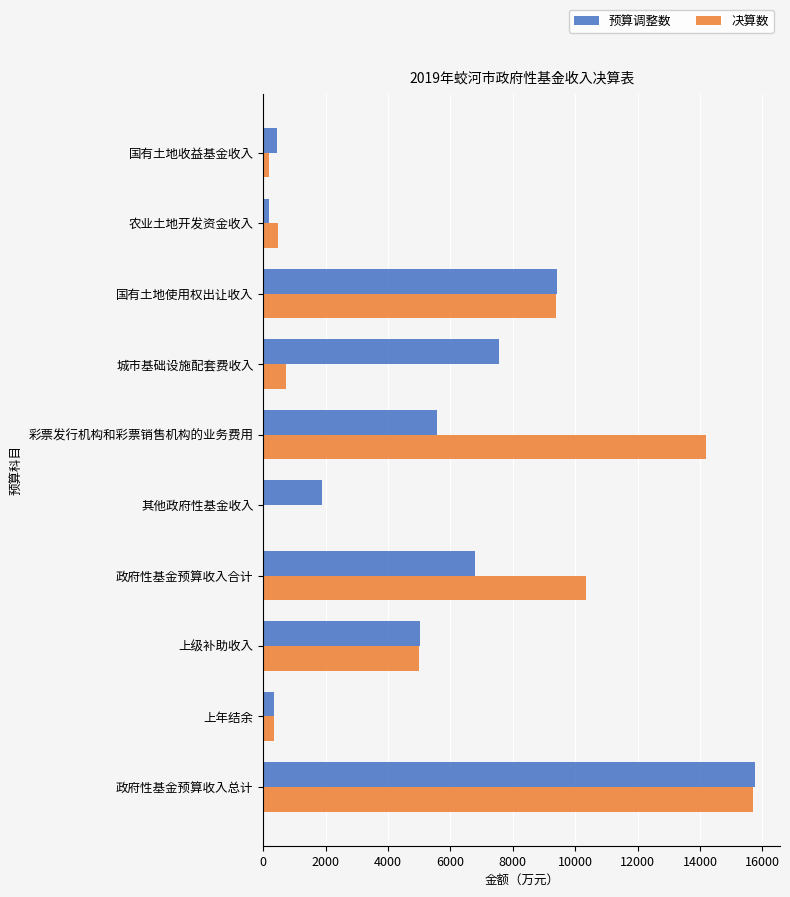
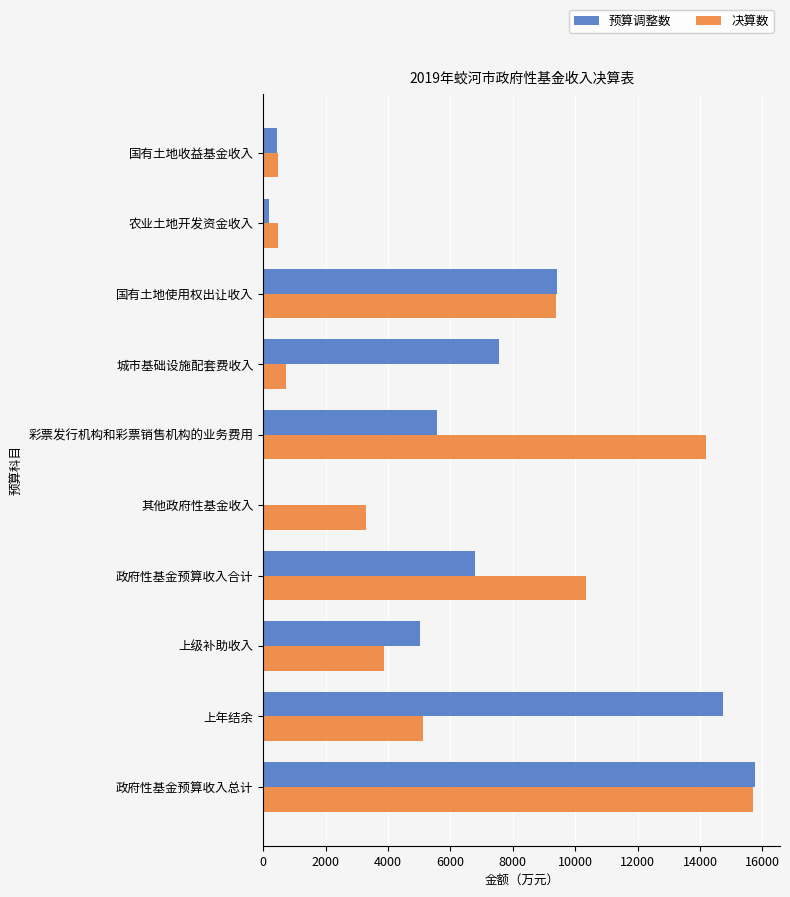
  {
    "预算调整数": {
      "国有土地收益基金收入": 500,
      "农业土地开发资金收入": 200,
      "国有土地使用权出让收入": 9400,
      "城市基础设施配套费收入": 7600,
      "彩票发行机构和彩票销售机构的业务费用": 5600,
-     "其他政府性基金收入": 1900,
+     "其他政府性基金收入": 0,
      "政府性基金预算收入合计": 6800,
      "上级补助收入": 5000,
-     "上年结余": 300,
+     "上年结余": 14700,
      "政府性基金预算收入总计": 15800
    },
    "决算数": {
-     "国有土地收益基金收入": 200,
+     "国有土地收益基金收入": 500,
      "农业土地开发资金收入": 500,
      "国有土地使用权出让收入": 9400,
      "城市基础设施配套费收入": 700,
      "彩票发行机构和彩票销售机构的业务费用": 14200,
-     "其他政府性基金收入": 0,
+     "其他政府性基金收入": 3300,
      "政府性基金预算收入合计": 10400,
-     "上级补助收入": 5000,
-     "上年结余": 300,
+     "上级补助收入": 3900,
+     "上年结余": 5100,
      "政府性基金预算收入总计": 15700
    }
  }
